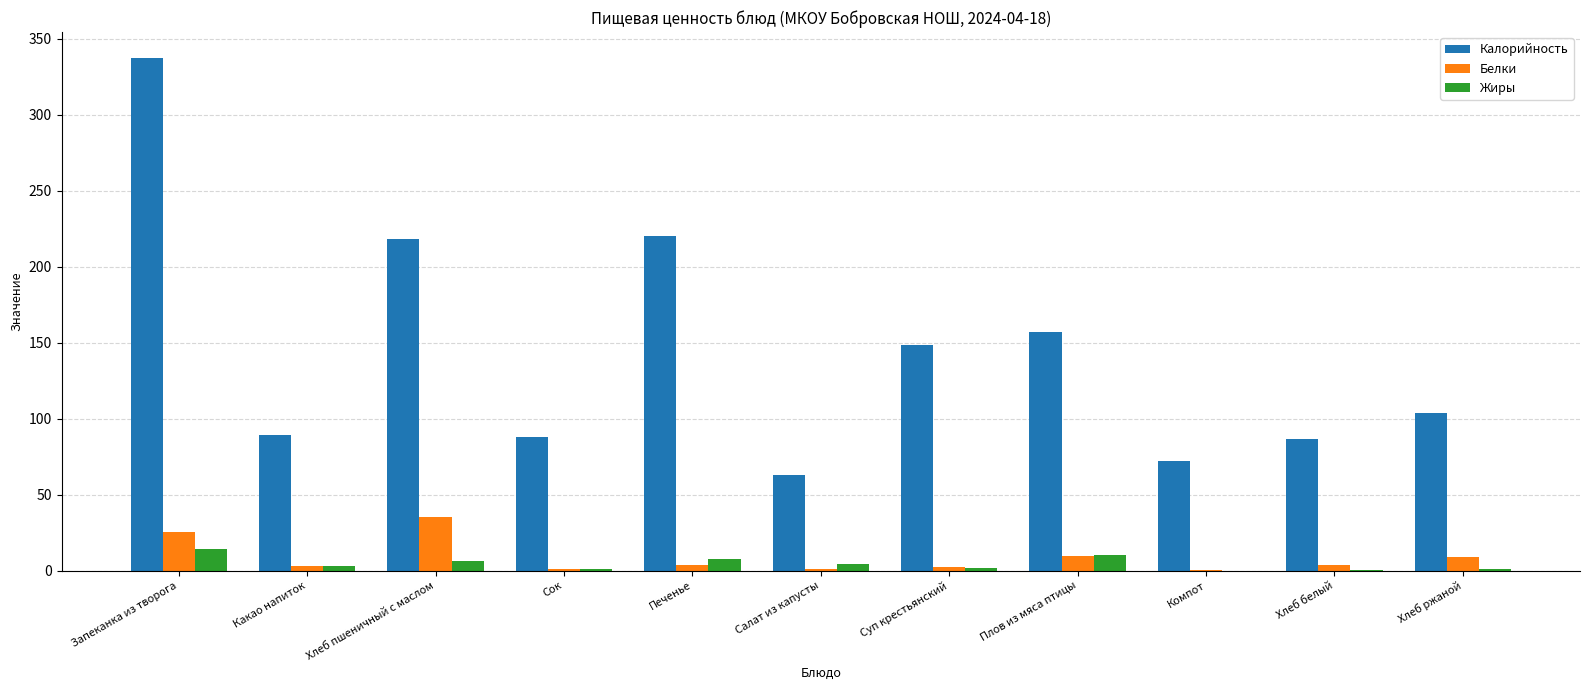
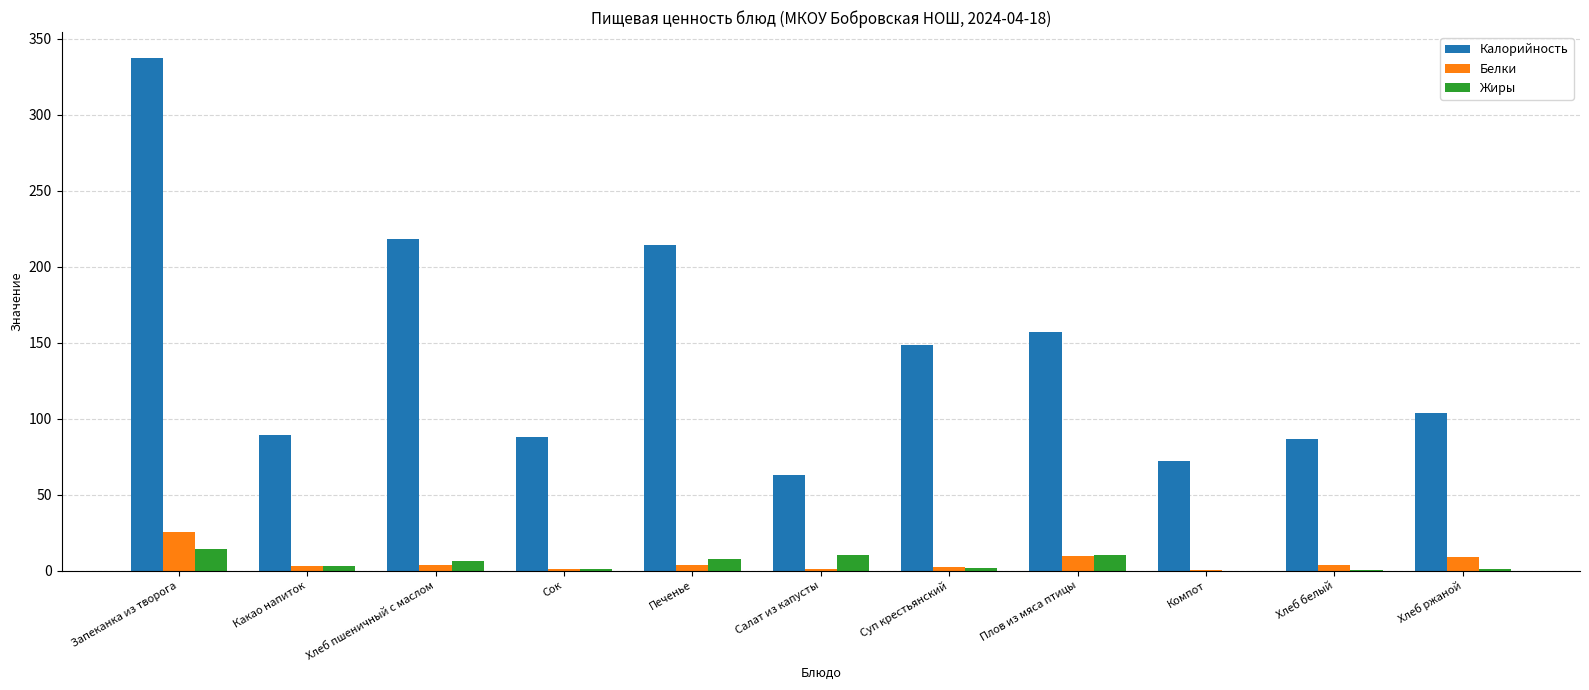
  {
    "Калорийность": {
      "Запеканка из творога": 338,
      "Какао напиток": 89,
      "Хлеб пшеничный с маслом": 218,
      "Сок": 88,
-     "Печенье": 220,
+     "Печенье": 214,
      "Салат из капусты": 63,
      "Суп крестьянский": 149,
      "Плов из мяса птицы": 157,
      "Компот": 72,
      "Хлеб белый": 87,
      "Хлеб ржаной": 104
    },
    "Белки": {
      "Запеканка из творога": 25,
      "Какао напиток": 3,
-     "Хлеб пшеничный с маслом": 36,
+     "Хлеб пшеничный с маслом": 3,
      "Печенье": 4,
      "Суп крестьянский": 2,
      "Плов из мяса птицы": 10,
      "Хлеб белый": 4,
      "Хлеб ржаной": 9
    },
    "Жиры": {
      "Запеканка из творога": 14,
      "Какао напиток": 3,
      "Хлеб пшеничный с маслом": 6,
      "Печенье": 8,
-     "Салат из капусты": 4,
+     "Салат из капусты": 11,
      "Плов из мяса птицы": 11,
      "Компот": 0
    }
  }
